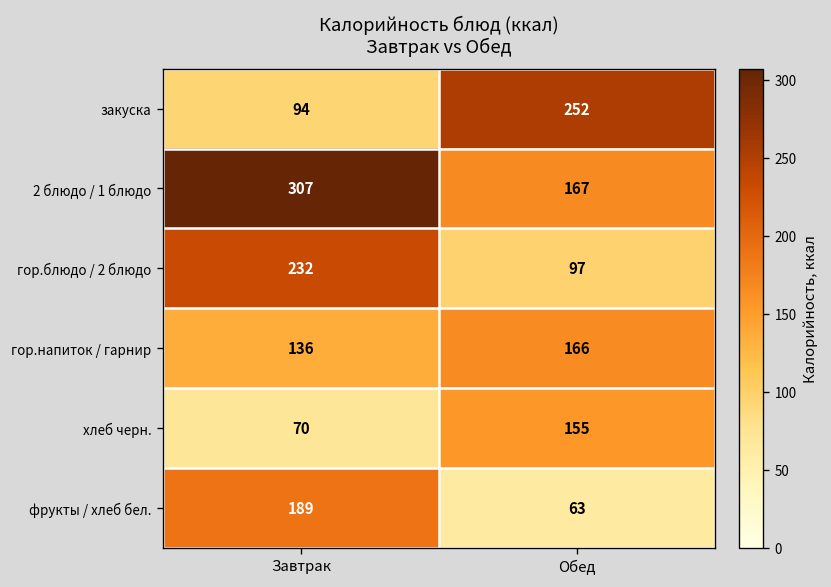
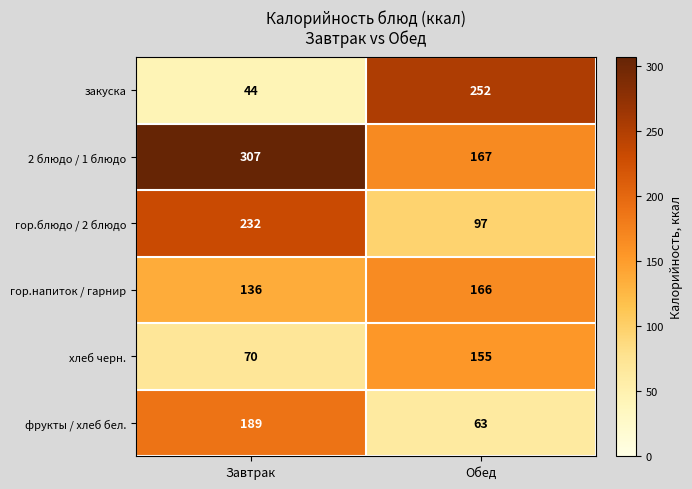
  {
    "закуска": {
-     "Завтрак": 94,
+     "Завтрак": 44,
      "Обед": 252
    },
    "2 блюдо / 1 блюдо": {
      "Завтрак": 307,
      "Обед": 167
    },
    "гор.блюдо / 2 блюдо": {
      "Завтрак": 232,
      "Обед": 97
    },
    "гор.напиток / гарнир": {
      "Завтрак": 136,
      "Обед": 166
    },
    "хлеб черн.": {
      "Завтрак": 70,
      "Обед": 155
    },
    "фрукты / хлеб бел.": {
      "Завтрак": 189,
      "Обед": 63
    }
  }
